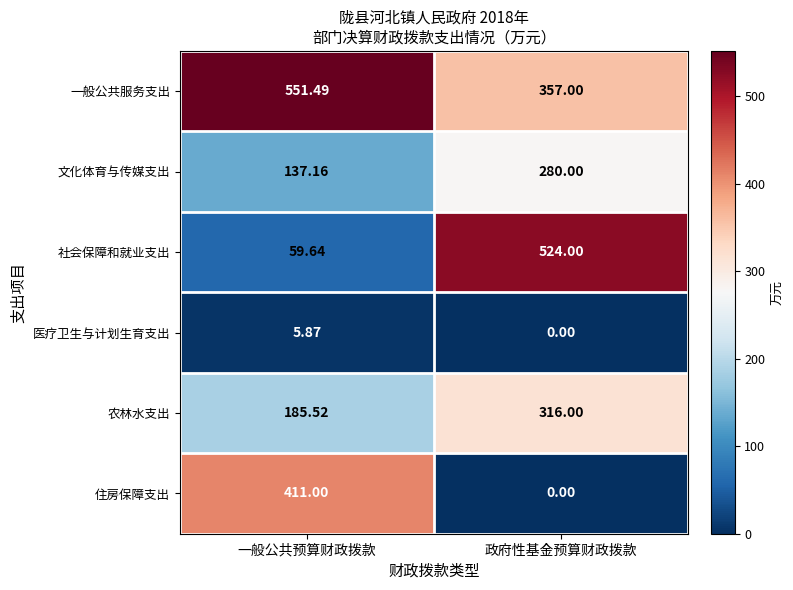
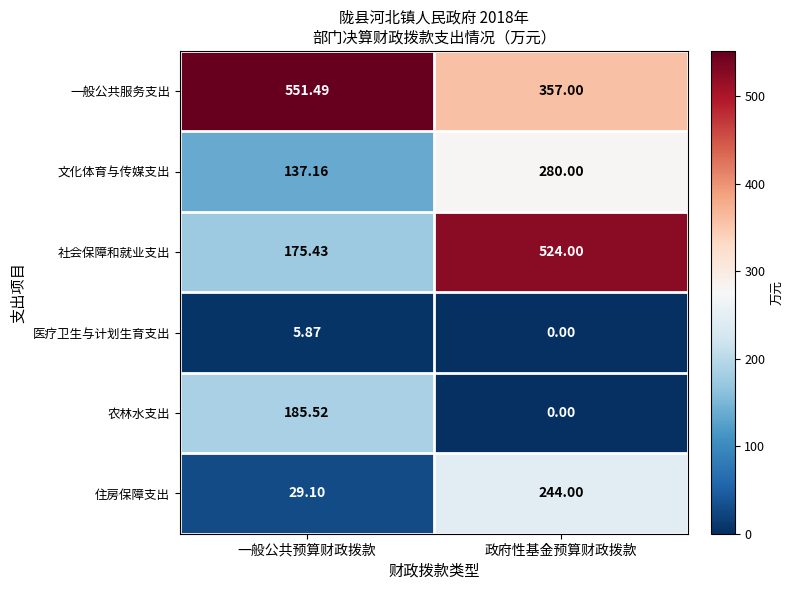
  {
    "一般公共服务支出": {
      "一般公共预算财政拨款": 551.49,
      "政府性基金预算财政拨款": 357.00
    },
    "文化体育与传媒支出": {
      "一般公共预算财政拨款": 137.16,
      "政府性基金预算财政拨款": 280.00
    },
    "社会保障和就业支出": {
-     "一般公共预算财政拨款": 59.64,
+     "一般公共预算财政拨款": 175.43,
      "政府性基金预算财政拨款": 524.00
    },
    "医疗卫生与计划生育支出": {
      "一般公共预算财政拨款": 5.87,
      "政府性基金预算财政拨款": 0.00
    },
    "农林水支出": {
      "一般公共预算财政拨款": 185.52,
-     "政府性基金预算财政拨款": 316.00
+     "政府性基金预算财政拨款": 0.00
    },
    "住房保障支出": {
-     "一般公共预算财政拨款": 411.00,
-     "政府性基金预算财政拨款": 0.00
+     "一般公共预算财政拨款": 29.10,
+     "政府性基金预算财政拨款": 244.00
    }
  }
